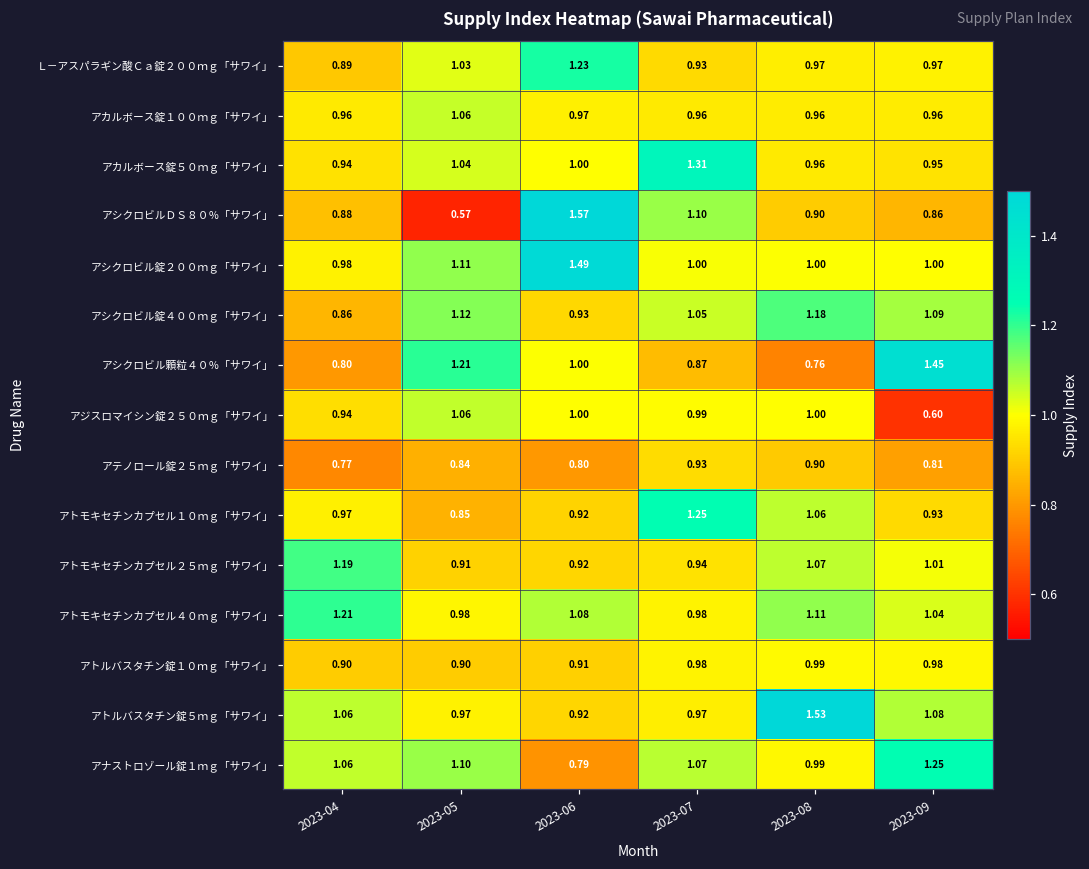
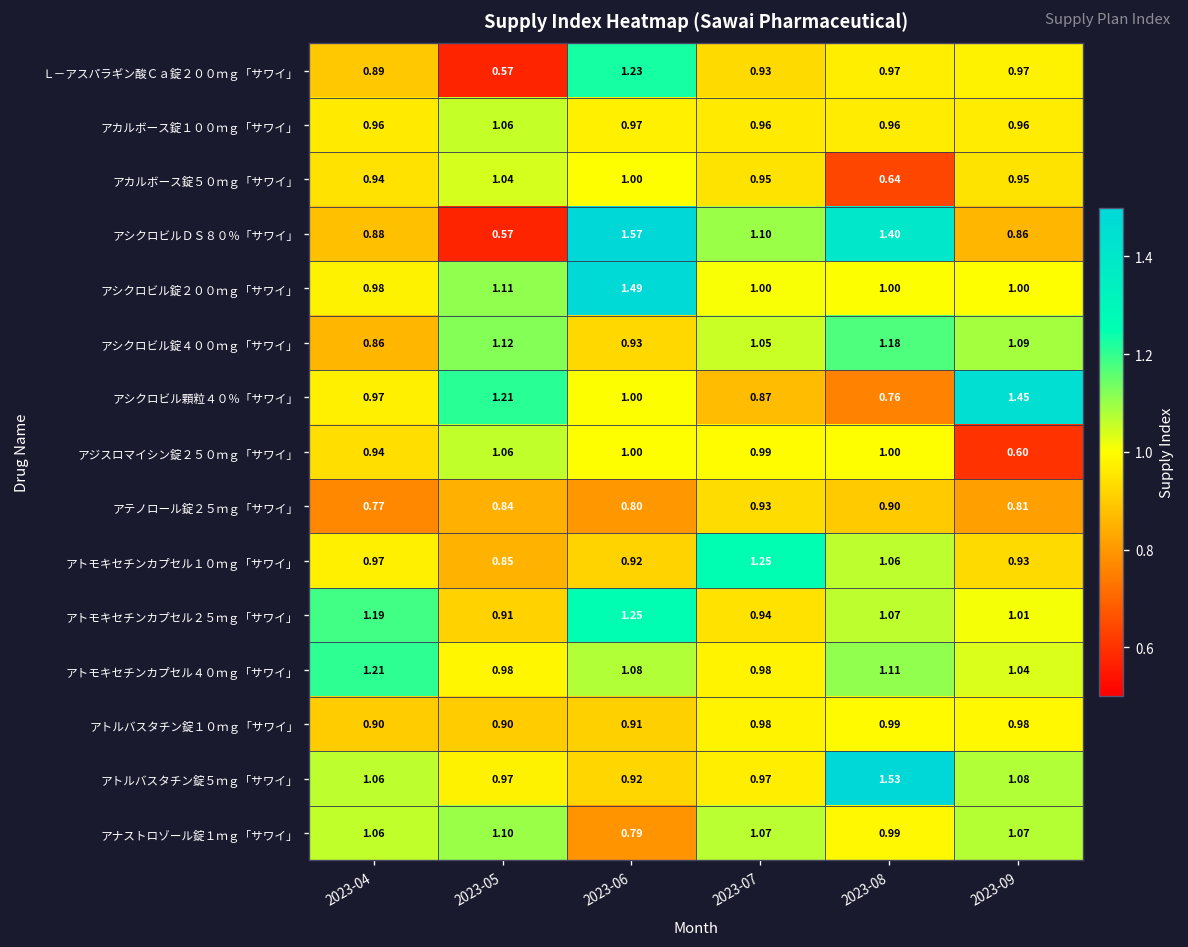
  {
    "Ｌ－アスパラギン酸Ｃａ錠２００ｍｇ「サワイ」": {
      "2023-04": 0.89,
-     "2023-05": 1.03,
+     "2023-05": 0.57,
      "2023-06": 1.23,
      "2023-07": 0.93,
      "2023-08": 0.97,
      "2023-09": 0.97
    },
    "アカルボース錠１００ｍｇ「サワイ」": {
      "2023-04": 0.96,
      "2023-05": 1.06,
      "2023-06": 0.97,
      "2023-07": 0.96,
      "2023-08": 0.96,
      "2023-09": 0.96
    },
    "アカルボース錠５０ｍｇ「サワイ」": {
      "2023-04": 0.94,
      "2023-05": 1.04,
      "2023-06": 1.00,
-     "2023-07": 1.31,
-     "2023-08": 0.96,
+     "2023-07": 0.95,
+     "2023-08": 0.64,
      "2023-09": 0.95
    },
    "アシクロビルＤＳ８０％「サワイ」": {
      "2023-04": 0.88,
      "2023-05": 0.57,
      "2023-06": 1.57,
      "2023-07": 1.10,
-     "2023-08": 0.90,
+     "2023-08": 1.40,
      "2023-09": 0.86
    },
    "アシクロビル錠２００ｍｇ「サワイ」": {
      "2023-04": 0.98,
      "2023-05": 1.11,
      "2023-06": 1.49,
      "2023-07": 1.00,
      "2023-08": 1.00,
      "2023-09": 1.00
    },
    "アシクロビル錠４００ｍｇ「サワイ」": {
      "2023-04": 0.86,
      "2023-05": 1.12,
      "2023-06": 0.93,
      "2023-07": 1.05,
      "2023-08": 1.18,
      "2023-09": 1.09
    },
    "アシクロビル顆粒４０％「サワイ」": {
-     "2023-04": 0.80,
+     "2023-04": 0.97,
      "2023-05": 1.21,
      "2023-06": 1.00,
      "2023-07": 0.87,
      "2023-08": 0.76,
      "2023-09": 1.45
    },
    "アジスロマイシン錠２５０ｍｇ「サワイ」": {
      "2023-04": 0.94,
      "2023-05": 1.06,
      "2023-06": 1.00,
      "2023-07": 0.99,
      "2023-08": 1.00,
      "2023-09": 0.60
    },
    "アテノロール錠２５ｍｇ「サワイ」": {
      "2023-04": 0.77,
      "2023-05": 0.84,
      "2023-06": 0.80,
      "2023-07": 0.93,
      "2023-08": 0.90,
      "2023-09": 0.81
    },
    "アトモキセチンカプセル１０ｍｇ「サワイ」": {
      "2023-04": 0.97,
      "2023-05": 0.85,
      "2023-06": 0.92,
      "2023-07": 1.25,
      "2023-08": 1.06,
      "2023-09": 0.93
    },
    "アトモキセチンカプセル２５ｍｇ「サワイ」": {
      "2023-04": 1.19,
      "2023-05": 0.91,
-     "2023-06": 0.92,
+     "2023-06": 1.25,
      "2023-07": 0.94,
      "2023-08": 1.07,
      "2023-09": 1.01
    },
    "アトモキセチンカプセル４０ｍｇ「サワイ」": {
      "2023-04": 1.21,
      "2023-05": 0.98,
      "2023-06": 1.08,
      "2023-07": 0.98,
      "2023-08": 1.11,
      "2023-09": 1.04
    },
    "アトルバスタチン錠１０ｍｇ「サワイ」": {
      "2023-04": 0.90,
      "2023-05": 0.90,
      "2023-06": 0.91,
      "2023-07": 0.98,
      "2023-08": 0.99,
      "2023-09": 0.98
    },
    "アトルバスタチン錠５ｍｇ「サワイ」": {
      "2023-04": 1.06,
      "2023-05": 0.97,
      "2023-06": 0.92,
      "2023-07": 0.97,
      "2023-08": 1.53,
      "2023-09": 1.08
    },
    "アナストロゾール錠１ｍｇ「サワイ」": {
      "2023-04": 1.06,
      "2023-05": 1.10,
      "2023-06": 0.79,
      "2023-07": 1.07,
      "2023-08": 0.99,
-     "2023-09": 1.25
+     "2023-09": 1.07
    }
  }
